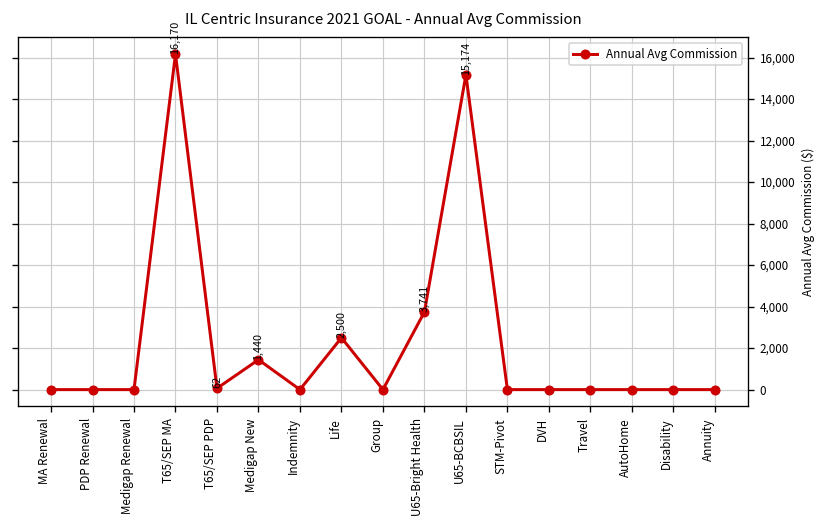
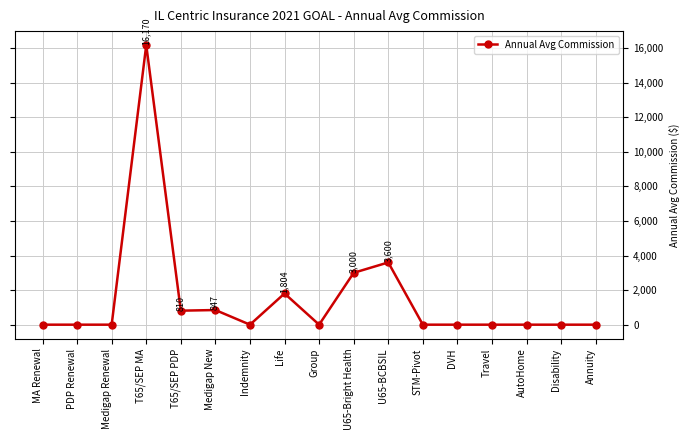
  {
    "T65/SEP MA": "16,170",
-   "T65/SEP PDP": "62",
-   "Medigap New": "1,440",
-   "Life": "2,500",
-   "U65-Bright Health": "3,741",
-   "U65-BCBSIL": "15,174"
+   "T65/SEP PDP": "810",
+   "Medigap New": "847",
+   "Life": "1,804",
+   "U65-Bright Health": "3,000",
+   "U65-BCBSIL": "3,600"
  }
